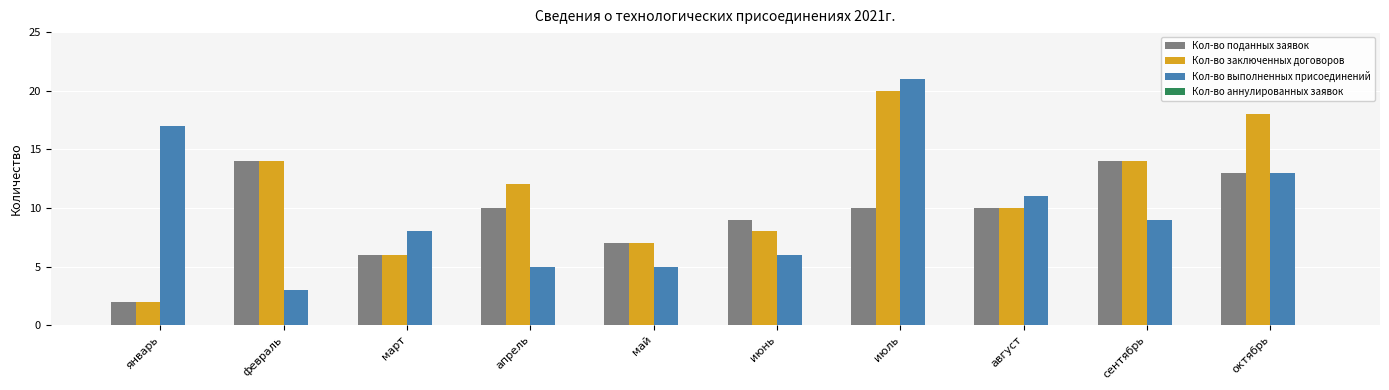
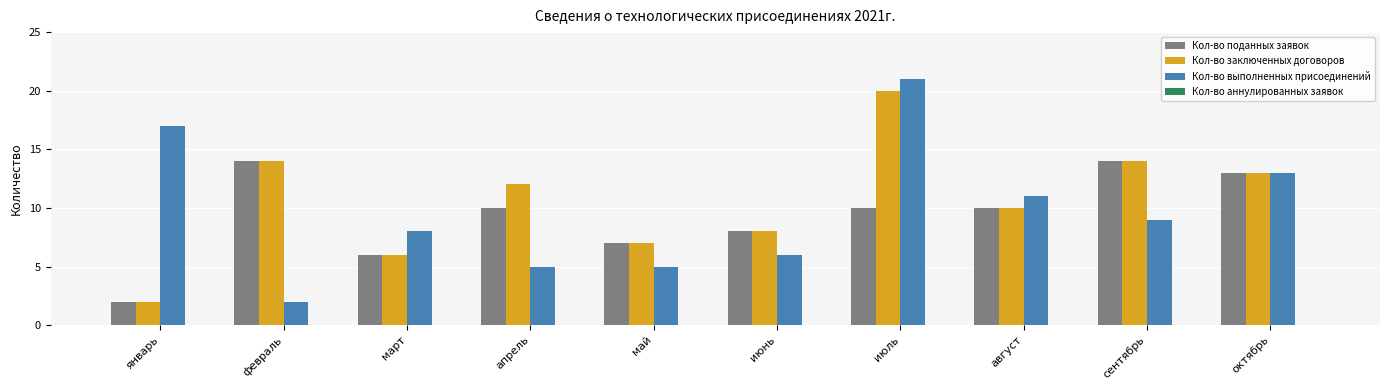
  {
    "Кол-во поданных заявок": {
      "январь": 2,
      "февраль": 14,
      "март": 6,
      "апрель": 10,
      "май": 7,
-     "июнь": 9,
+     "июнь": 8,
      "июль": 10,
      "август": 10,
      "сентябрь": 14,
      "октябрь": 13
    },
    "Кол-во заключенных договоров": {
      "январь": 2,
      "февраль": 14,
      "март": 6,
      "апрель": 12,
      "май": 7,
      "июнь": 8,
      "июль": 20,
      "август": 10,
      "сентябрь": 14,
-     "октябрь": 18
+     "октябрь": 13
    },
    "Кол-во выполненных присоединений": {
      "январь": 17,
-     "февраль": 3,
+     "февраль": 2,
      "март": 8,
      "апрель": 5,
      "май": 5,
      "июнь": 6,
      "июль": 21,
      "август": 11,
      "сентябрь": 9,
      "октябрь": 13
    },
    "Кол-во аннулированных заявок": {
      "январь": 0,
      "февраль": 0,
      "март": 0,
      "апрель": 0,
      "май": 0,
      "июнь": 0,
      "июль": 0,
      "август": 0,
      "сентябрь": 0,
      "октябрь": 0
    }
  }
